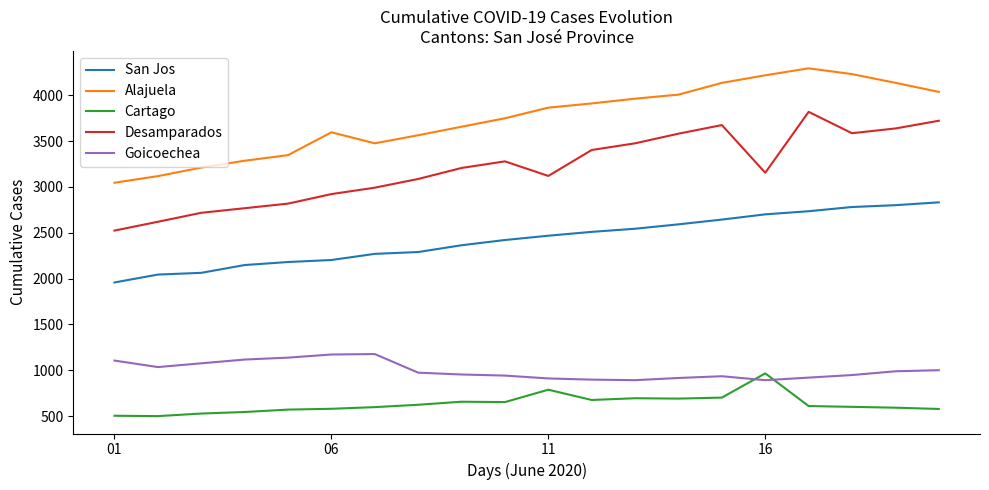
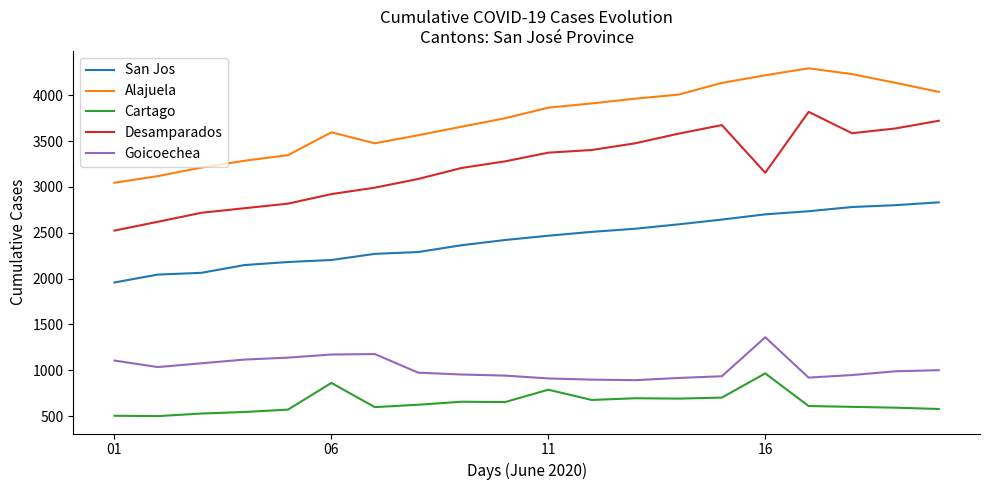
  {
    "San Jos": {
      "01": 2000,
      "06": 2200,
      "11": 2500,
      "16": 2700
    },
    "Alajuela": {
      "01": 3000,
      "06": 3600,
      "11": 3900,
      "16": 4200
    },
    "Cartago": {
      "01": 500,
-     "06": 600,
+     "06": 900,
      "11": 800,
      "16": 1000
    },
    "Desamparados": {
      "01": 2500,
      "06": 2900,
-     "11": 3100,
+     "11": 3400,
      "16": 3200
    },
    "Goicoechea": {
      "01": 1100,
      "06": 1200,
      "11": 900,
-     "16": 900
+     "16": 1400
    }
  }
